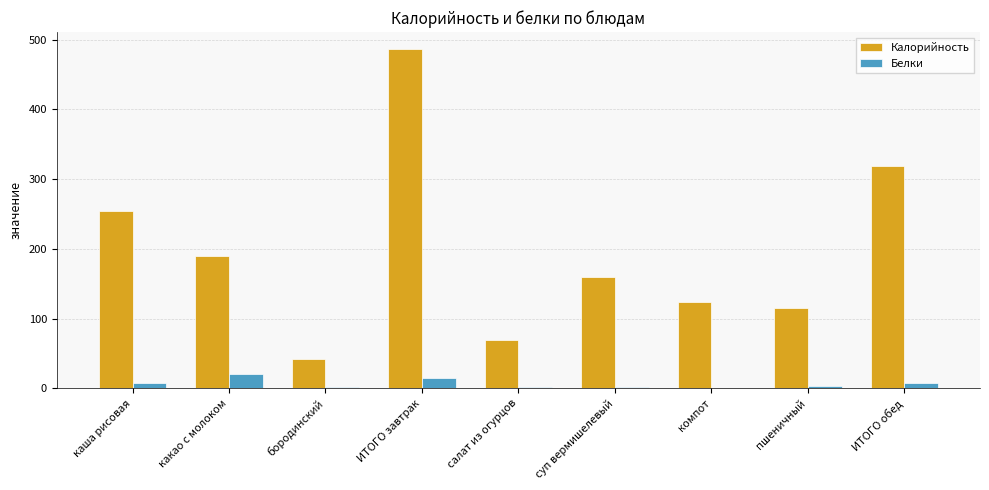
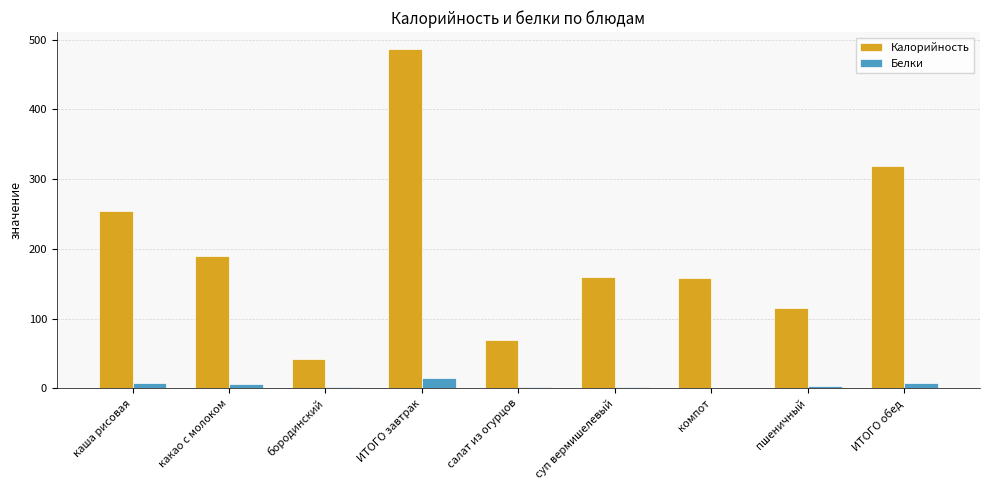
  {
    "Калорийность": {
      "каша рисовая": 250,
      "какао с молоком": 190,
      "бородинский": 40,
      "ИТОГО завтрак": 490,
      "салат из огурцов": 70,
      "суп вермишелевый": 160,
-     "компот": 120,
+     "компот": 160,
      "пшеничный": 120,
      "ИТОГО обед": 320
    },
    "Белки": {
      "каша рисовая": 10,
-     "какао с молоком": 20,
+     "какао с молоком": 10,
      "ИТОГО завтрак": 10,
      "пшеничный": 0,
      "ИТОГО обед": 10
    }
  }
